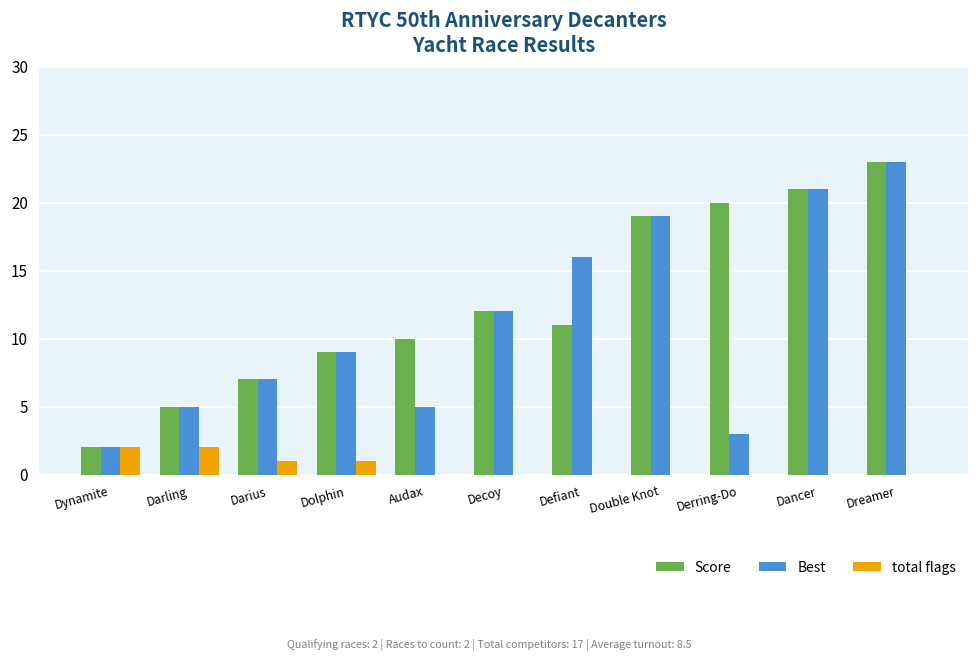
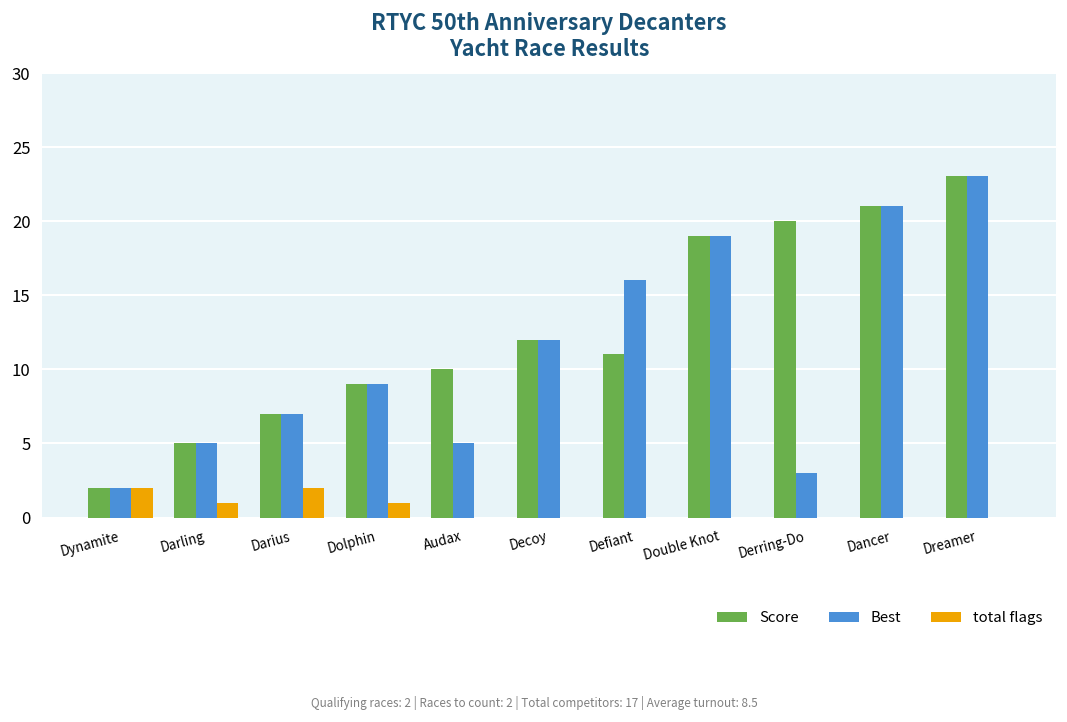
  {
    "Score": {
      "Dynamite": 2,
      "Darling": 5,
      "Darius": 7,
      "Dolphin": 9,
      "Audax": 10,
      "Decoy": 12,
      "Defiant": 11,
      "Double Knot": 19,
      "Derring-Do": 20,
      "Dancer": 21,
      "Dreamer": 23
    },
    "Best": {
      "Dynamite": 2,
      "Darling": 5,
      "Darius": 7,
      "Dolphin": 9,
      "Audax": 5,
      "Decoy": 12,
      "Defiant": 16,
      "Double Knot": 19,
      "Derring-Do": 3,
      "Dancer": 21,
      "Dreamer": 23
    },
    "total flags": {
      "Dynamite": 2,
-     "Darling": 2,
-     "Darius": 1,
+     "Darling": 1,
+     "Darius": 2,
      "Dolphin": 1,
      "Audax": 0,
      "Decoy": 0,
      "Defiant": 0,
      "Double Knot": 0,
      "Derring-Do": 0,
      "Dancer": 0,
      "Dreamer": 0
    }
  }
